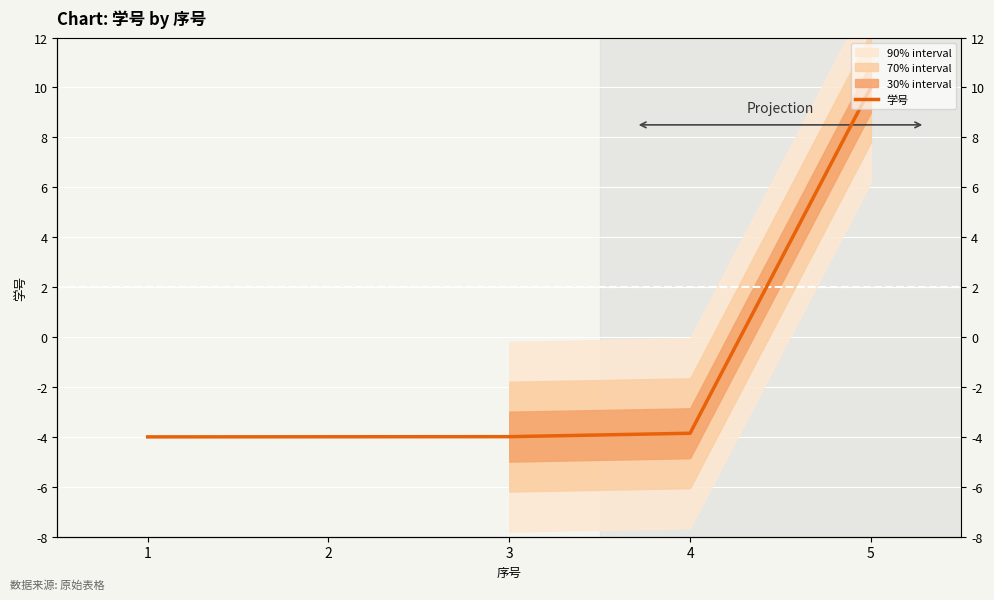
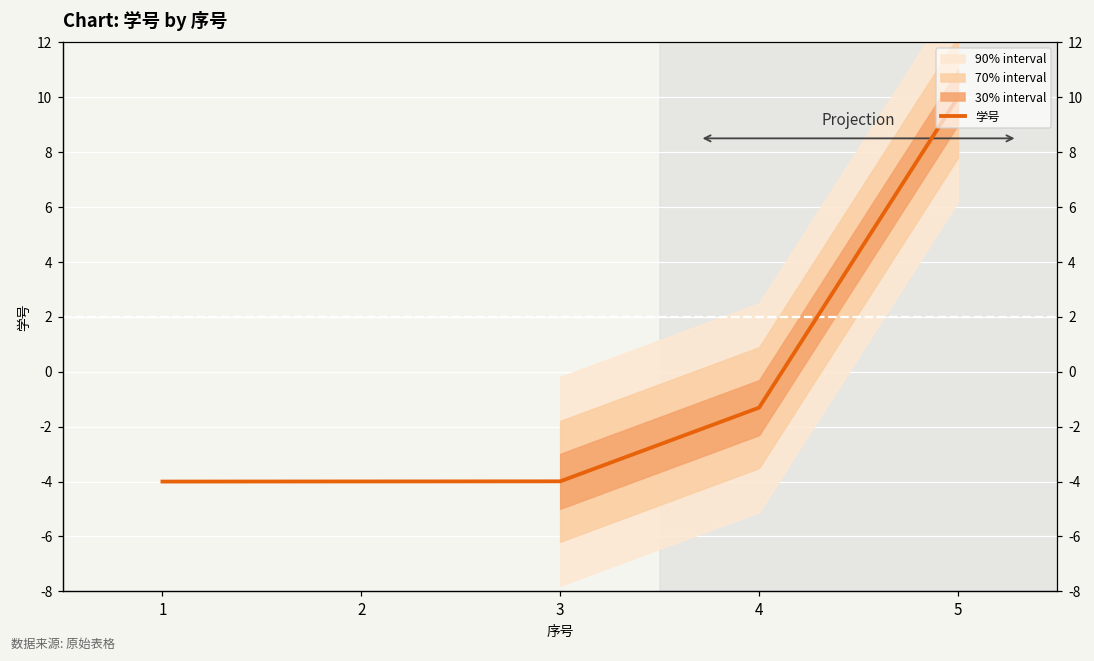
  {
    "学号": {
      "1": -4.0,
      "2": -4.0,
      "3": -4.0,
-     "4": -3.9
+     "4": -1.3
    }
  }
